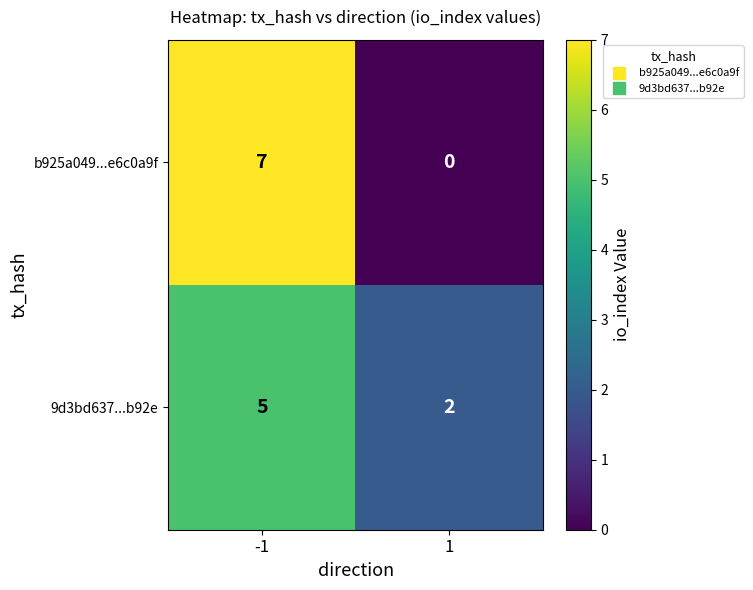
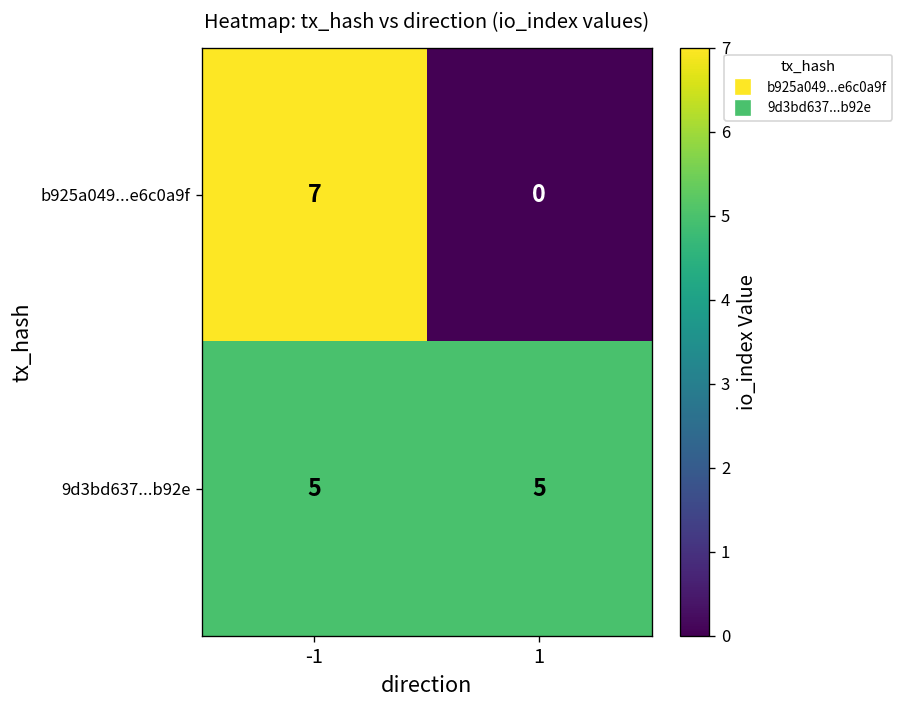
  {
    "b925a049...e6c0a9f": {
      "-1": 7,
      "1": 0
    },
    "9d3bd637...b92e": {
      "-1": 5,
-     "1": 2
+     "1": 5
    }
  }
